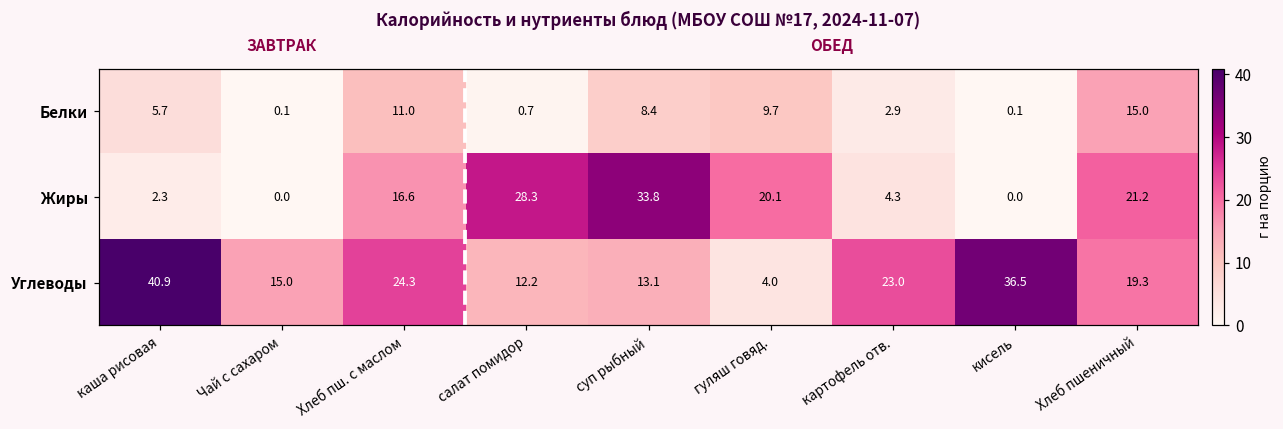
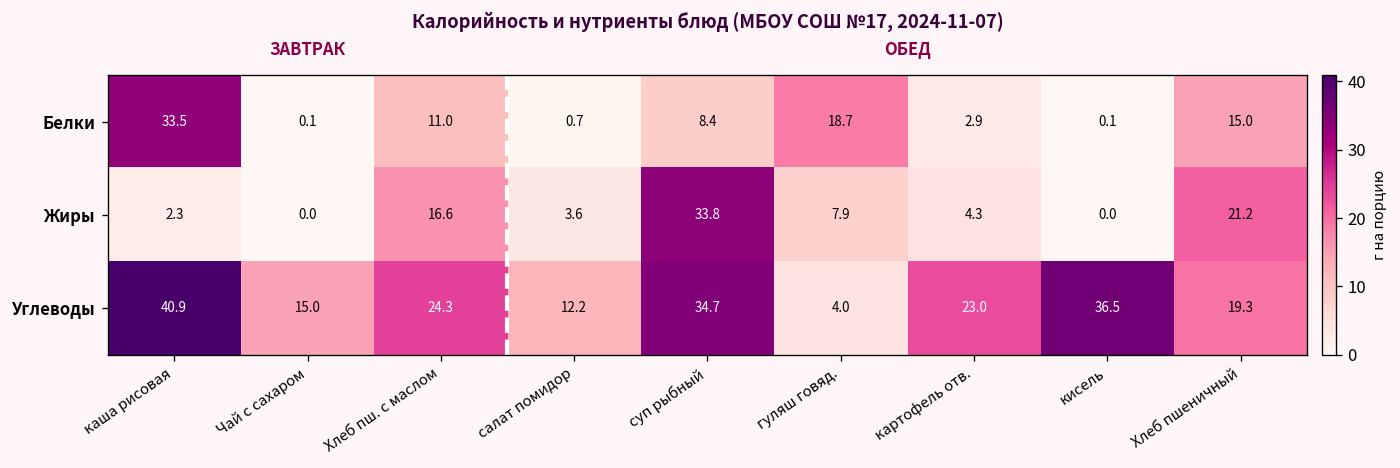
  {
    "Белки": {
-     "каша рисовая": 5.7,
+     "каша рисовая": 33.5,
      "Чай с сахаром": 0.1,
      "Хлеб пш. с маслом": 11.0,
      "салат помидор": 0.7,
      "суп рыбный": 8.4,
-     "гуляш говяд.": 9.7,
+     "гуляш говяд.": 18.7,
      "картофель отв.": 2.9,
      "кисель": 0.1,
      "Хлеб пшеничный": 15.0
    },
    "Жиры": {
      "каша рисовая": 2.3,
      "Чай с сахаром": 0.0,
      "Хлеб пш. с маслом": 16.6,
-     "салат помидор": 28.3,
+     "салат помидор": 3.6,
      "суп рыбный": 33.8,
-     "гуляш говяд.": 20.1,
+     "гуляш говяд.": 7.9,
      "картофель отв.": 4.3,
      "кисель": 0.0,
      "Хлеб пшеничный": 21.2
    },
    "Углеводы": {
      "каша рисовая": 40.9,
      "Чай с сахаром": 15.0,
      "Хлеб пш. с маслом": 24.3,
      "салат помидор": 12.2,
-     "суп рыбный": 13.1,
+     "суп рыбный": 34.7,
      "гуляш говяд.": 4.0,
      "картофель отв.": 23.0,
      "кисель": 36.5,
      "Хлеб пшеничный": 19.3
    }
  }
